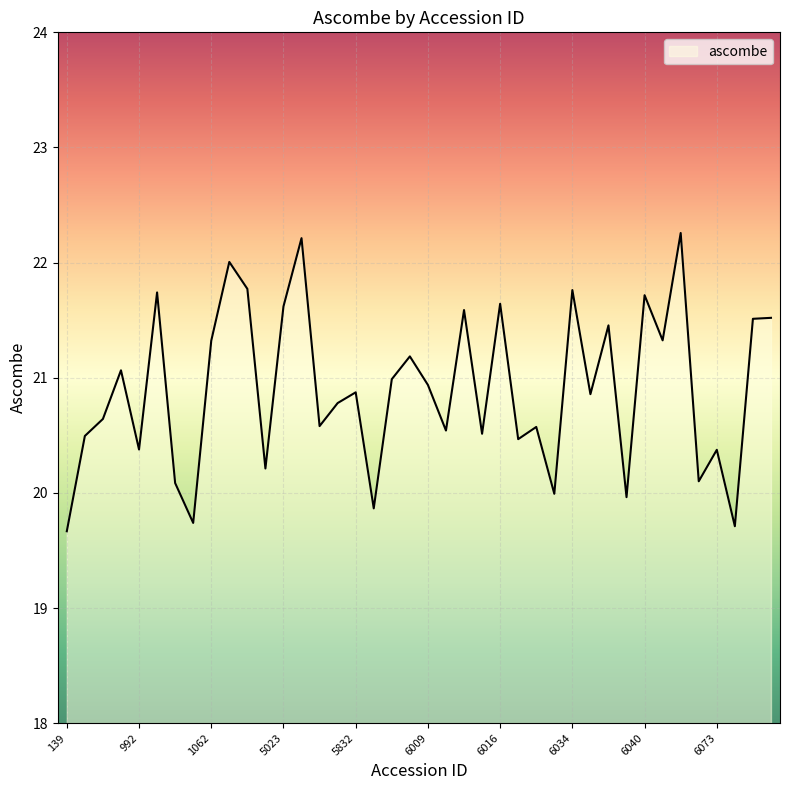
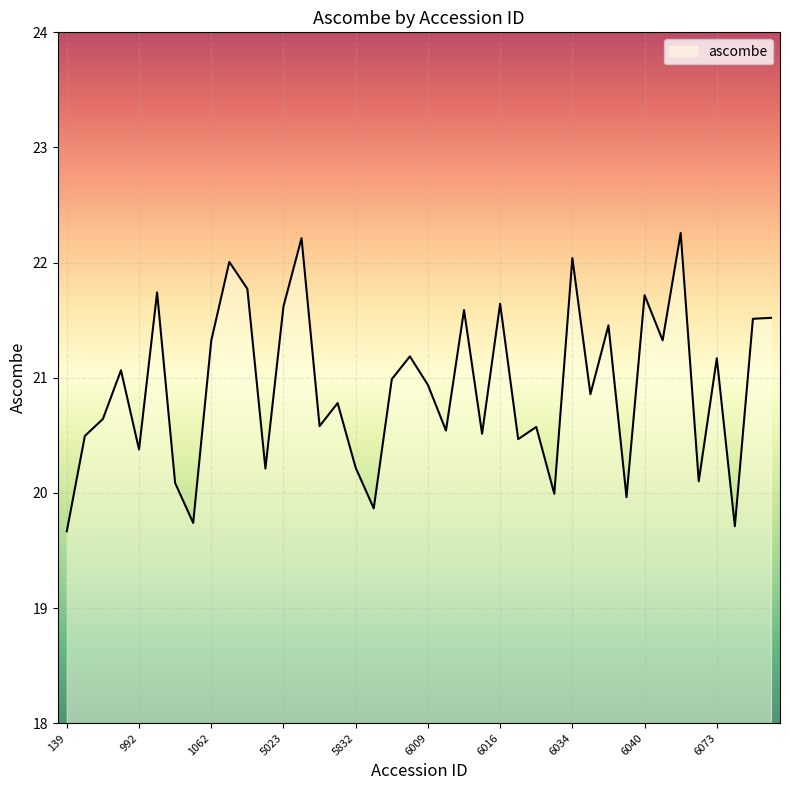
  {
    "139": 19.67,
    "992": 20.38,
    "1062": 21.32,
    "5023": 21.62,
-   "5832": 20.87,
+   "5832": 20.22,
    "6009": 20.94,
    "6016": 21.64,
-   "6034": 21.76,
+   "6034": 22.04,
    "6040": 21.72,
-   "6073": 20.37
+   "6073": 21.17
  }
